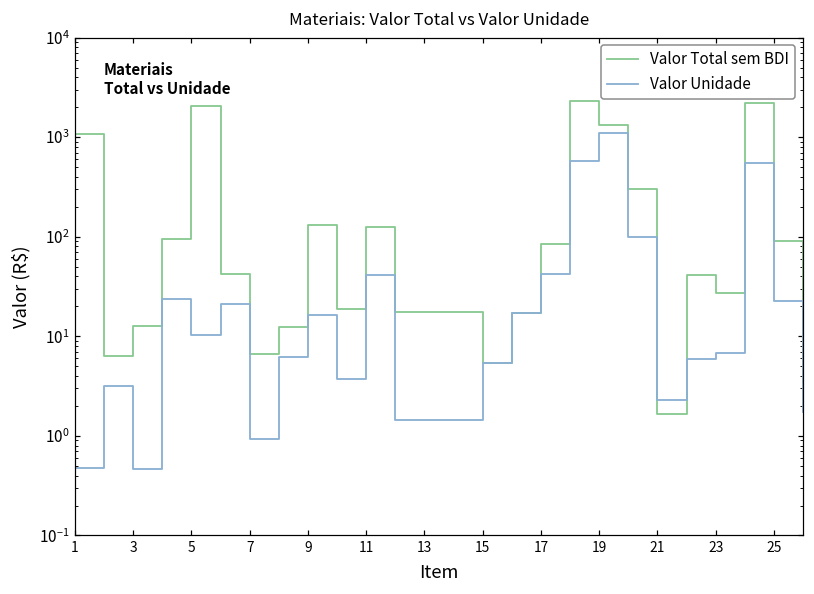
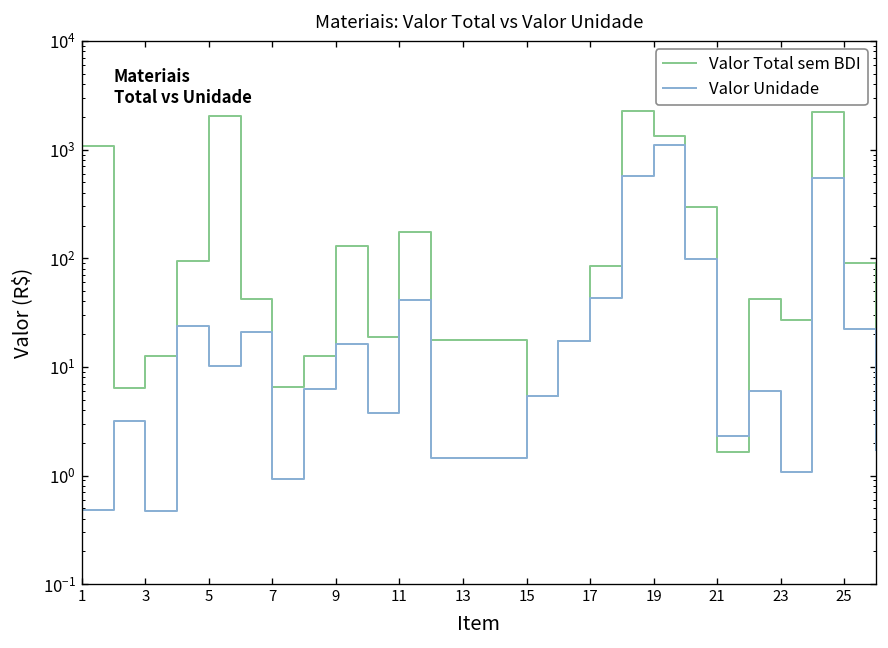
  {
    "Valor Total sem BDI": {
      "1": 1100,
      "3": 13,
      "5": 2000,
      "7": 7,
      "9": 130,
-     "11": 120,
+     "11": 180,
      "13": 18,
      "17": 90,
      "19": 1300,
      "21": 1.6,
      "23": 27,
      "25": 90
    },
    "Valor Unidade": {
      "1": 0.5,
      "3": 0.5,
      "5": 10,
      "7": 0.9,
      "9": 16,
      "11": 40,
      "13": 1.5,
      "17": 40,
      "19": 1100,
      "21": 2.3,
-     "23": 7,
+     "23": 1.1,
      "25": 22
    }
  }
